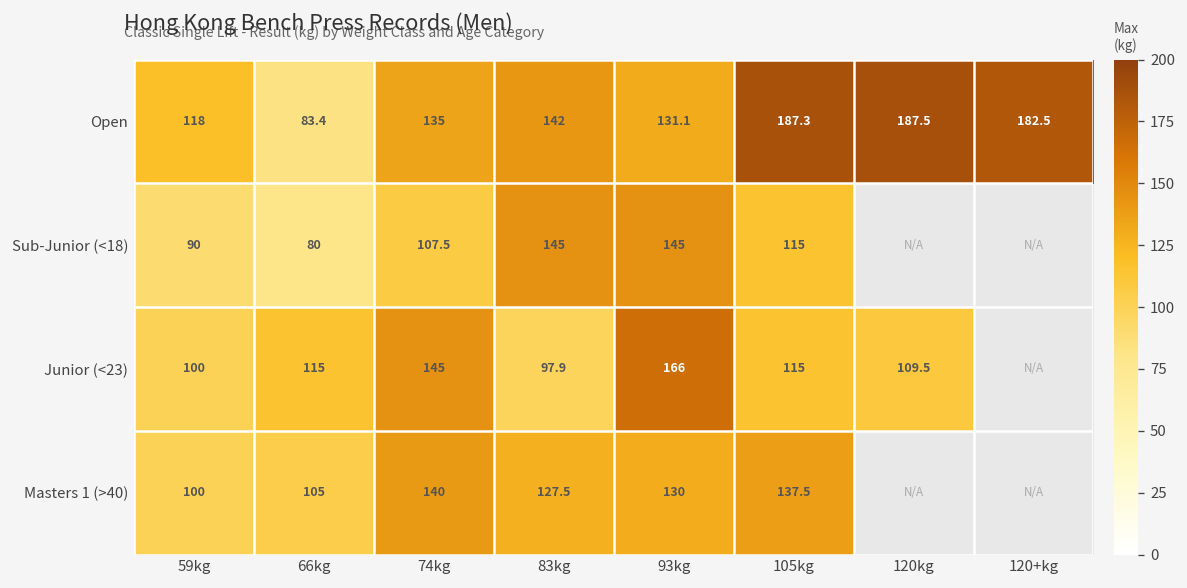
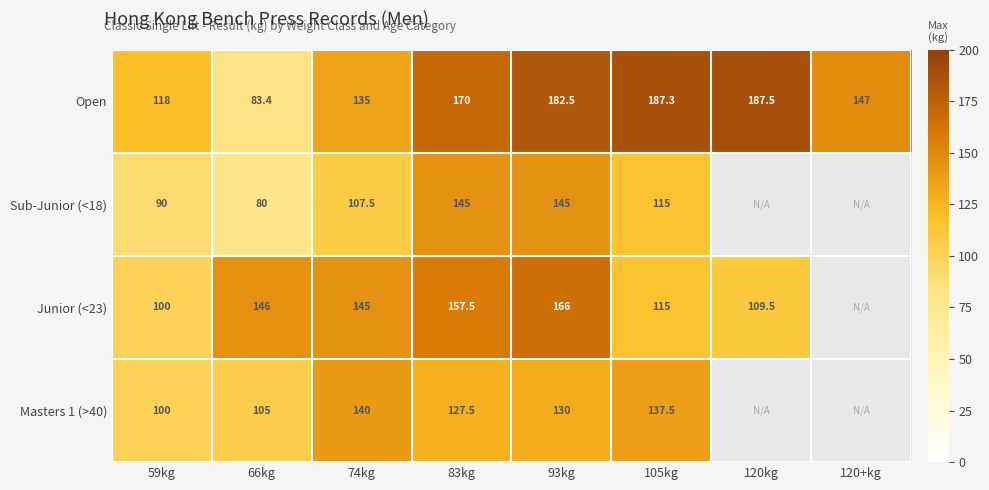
  {
    "Open": {
      "59kg": 118,
      "66kg": 83.4,
      "74kg": 135,
-     "83kg": 142,
-     "93kg": 131.1,
+     "83kg": 170,
+     "93kg": 182.5,
      "105kg": 187.3,
      "120kg": 187.5,
-     "120+kg": 182.5
+     "120+kg": 147
    },
    "Sub-Junior (<18)": {
      "59kg": 90,
      "66kg": 80,
      "74kg": 107.5,
      "83kg": 145,
      "93kg": 145,
      "105kg": 115
    },
    "Junior (<23)": {
      "59kg": 100,
-     "66kg": 115,
+     "66kg": 146,
      "74kg": 145,
-     "83kg": 97.9,
+     "83kg": 157.5,
      "93kg": 166,
      "105kg": 115,
      "120kg": 109.5
    },
    "Masters 1 (>40)": {
      "59kg": 100,
      "66kg": 105,
      "74kg": 140,
      "83kg": 127.5,
      "93kg": 130,
      "105kg": 137.5
    }
  }
